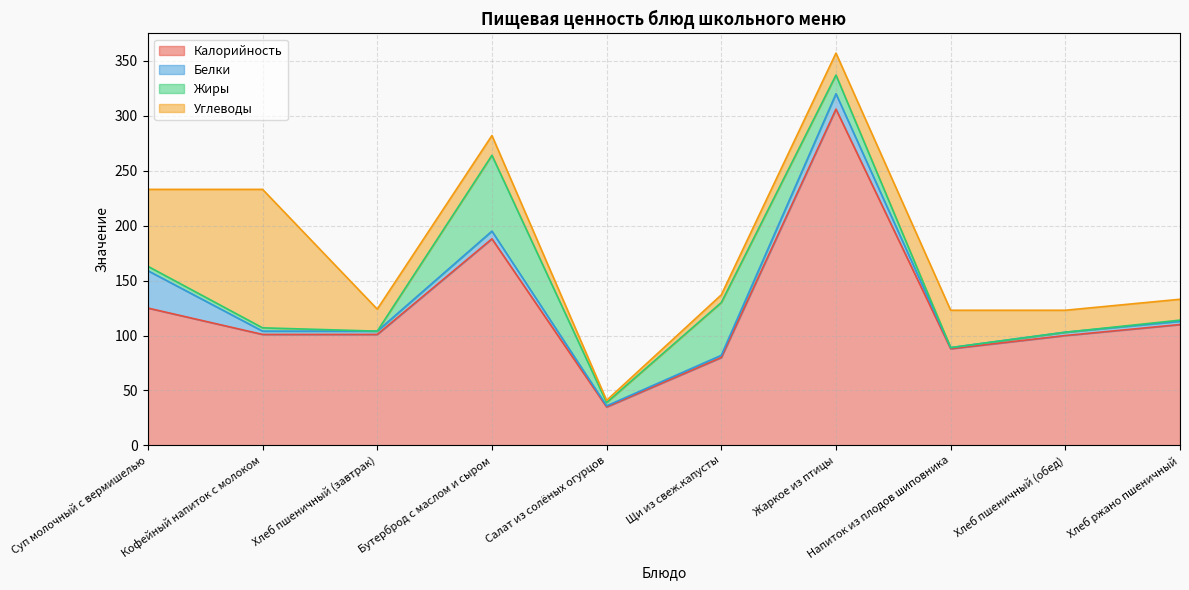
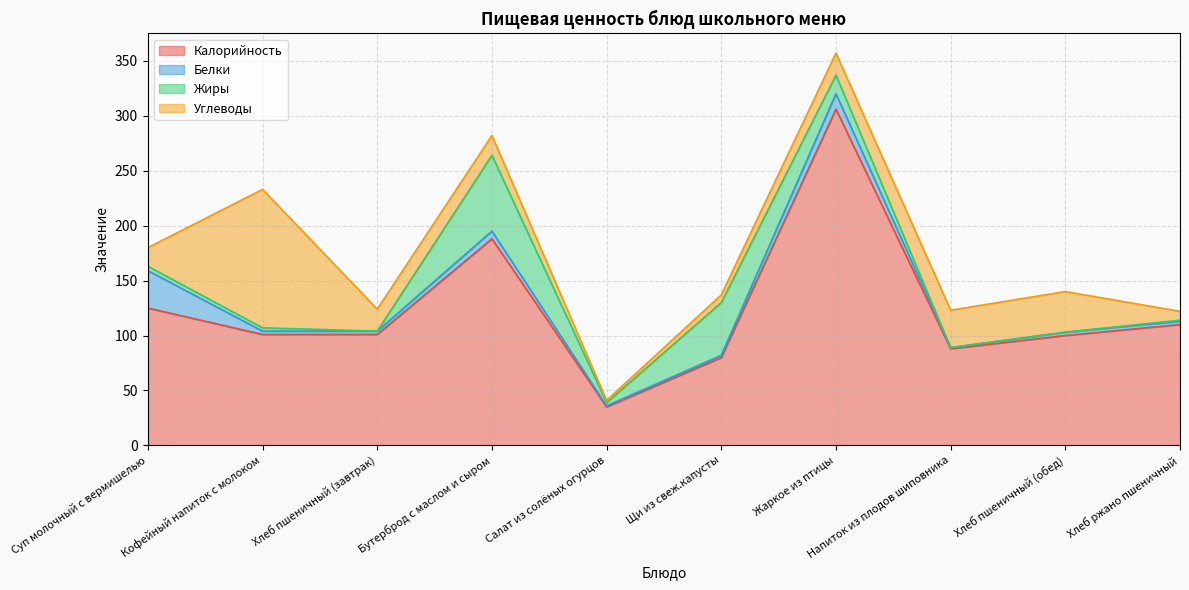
  {
    "Калорийность": {
      "Суп молочный с вермишелью": 125,
      "Кофейный напиток с молоком": 101,
      "Хлеб пшеничный (завтрак)": 101,
      "Бутерброд с маслом и сыром": 188,
      "Жаркое из птицы": 306,
      "Хлеб пшеничный (обед)": 100,
      "Хлеб ржано пшеничный": 110
    },
    "Белки": {
      "Суп молочный с вермишелью": 34,
      "Кофейный напиток с молоком": 3,
      "Бутерброд с маслом и сыром": 7,
      "Жаркое из птицы": 14
    },
    "Жиры": {
      "Суп молочный с вермишелью": 4,
      "Кофейный напиток с молоком": 3,
      "Бутерброд с маслом и сыром": 69,
      "Щи из свеж.капусты": 48,
      "Жаркое из птицы": 17
    },
    "Углеводы": {
-     "Суп молочный с вермишелью": 70,
+     "Суп молочный с вермишелью": 17,
      "Кофейный напиток с молоком": 126,
      "Хлеб пшеничный (завтрак)": 20,
      "Бутерброд с маслом и сыром": 18,
      "Щи из свеж.капусты": 7,
      "Жаркое из птицы": 20,
      "Напиток из плодов шиповника": 34,
-     "Хлеб пшеничный (обед)": 20,
-     "Хлеб ржано пшеничный": 19
+     "Хлеб пшеничный (обед)": 37,
+     "Хлеб ржано пшеничный": 8
    }
  }
